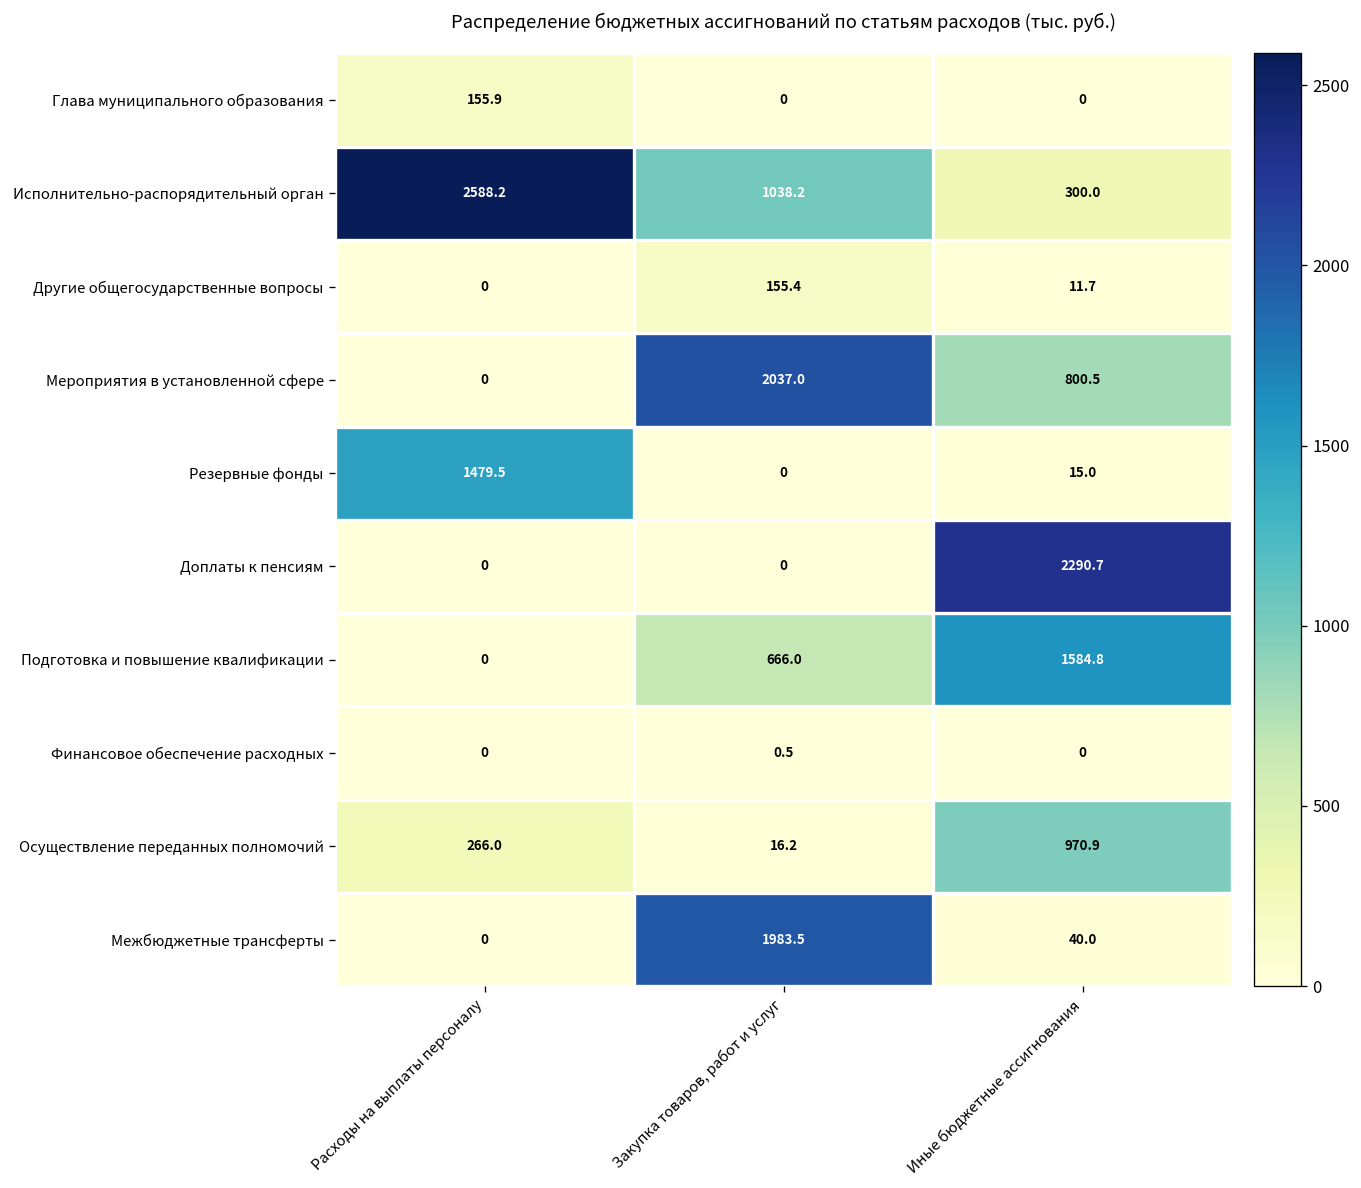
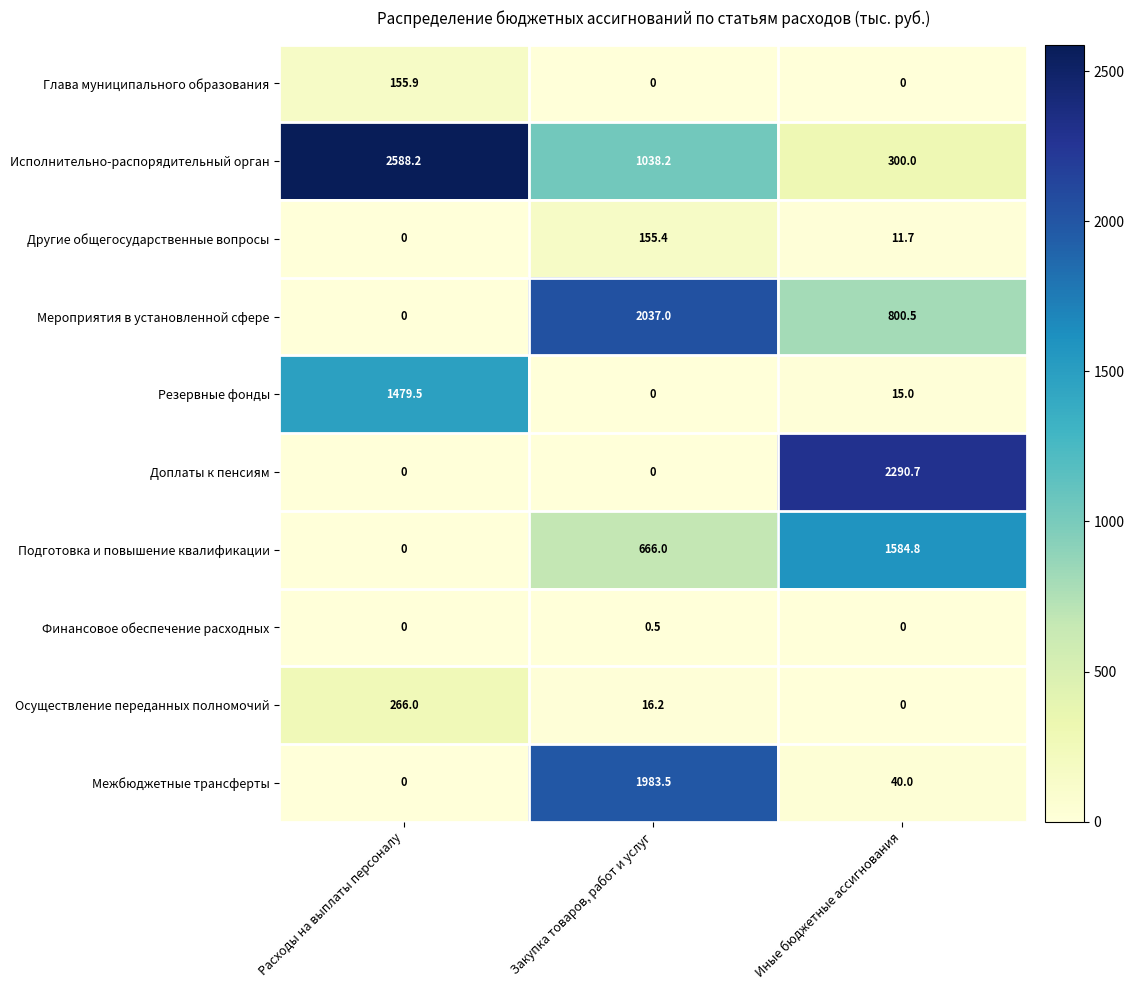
  {
    "Глава муниципального образования": {
      "Расходы на выплаты персоналу": 155.9,
      "Закупка товаров, работ и услуг": 0,
      "Иные бюджетные ассигнования": 0
    },
    "Исполнительно-распорядительный орган": {
      "Расходы на выплаты персоналу": 2588.2,
      "Закупка товаров, работ и услуг": 1038.2,
      "Иные бюджетные ассигнования": 300.0
    },
    "Другие общегосударственные вопросы": {
      "Расходы на выплаты персоналу": 0,
      "Закупка товаров, работ и услуг": 155.4,
      "Иные бюджетные ассигнования": 11.7
    },
    "Мероприятия в установленной сфере": {
      "Расходы на выплаты персоналу": 0,
      "Закупка товаров, работ и услуг": 2037.0,
      "Иные бюджетные ассигнования": 800.5
    },
    "Резервные фонды": {
      "Расходы на выплаты персоналу": 1479.5,
      "Закупка товаров, работ и услуг": 0,
      "Иные бюджетные ассигнования": 15.0
    },
    "Доплаты к пенсиям": {
      "Расходы на выплаты персоналу": 0,
      "Закупка товаров, работ и услуг": 0,
      "Иные бюджетные ассигнования": 2290.7
    },
    "Подготовка и повышение квалификации": {
      "Расходы на выплаты персоналу": 0,
      "Закупка товаров, работ и услуг": 666.0,
      "Иные бюджетные ассигнования": 1584.8
    },
    "Финансовое обеспечение расходных": {
      "Расходы на выплаты персоналу": 0,
      "Закупка товаров, работ и услуг": 0.5,
      "Иные бюджетные ассигнования": 0
    },
    "Осуществление переданных полномочий": {
      "Расходы на выплаты персоналу": 266.0,
      "Закупка товаров, работ и услуг": 16.2,
-     "Иные бюджетные ассигнования": 970.9
+     "Иные бюджетные ассигнования": 0
    },
    "Межбюджетные трансферты": {
      "Расходы на выплаты персоналу": 0,
      "Закупка товаров, работ и услуг": 1983.5,
      "Иные бюджетные ассигнования": 40.0
    }
  }
